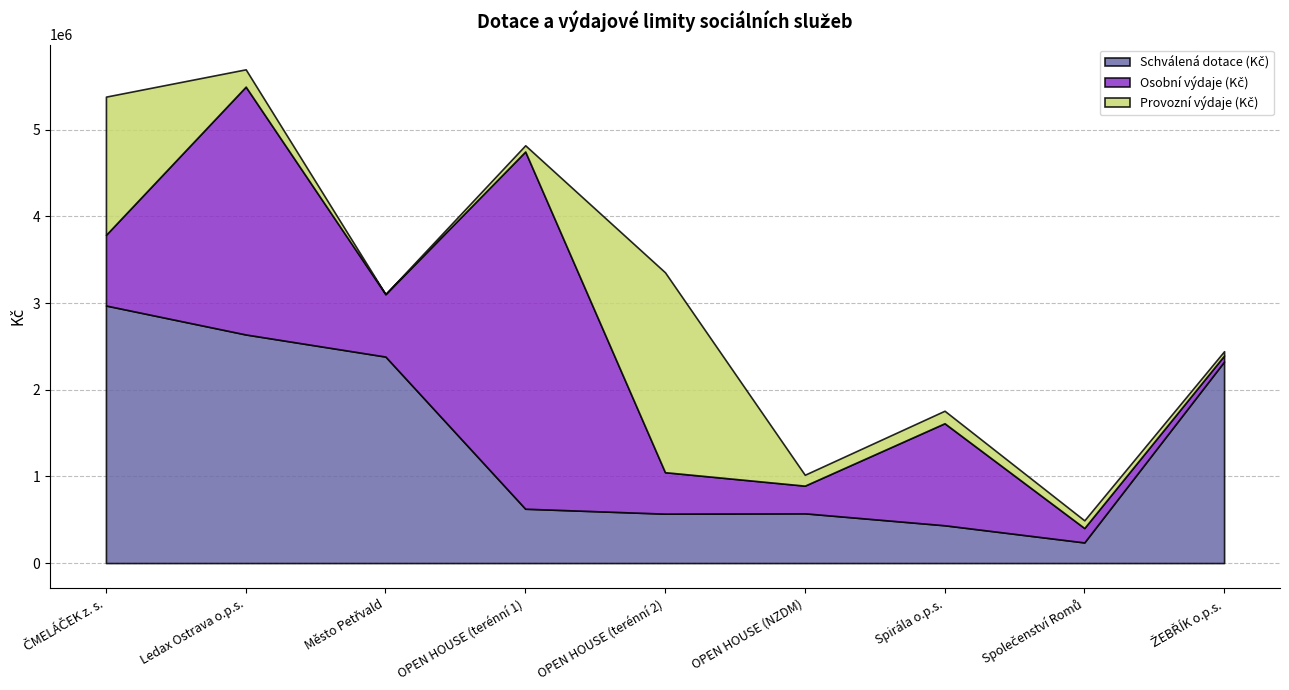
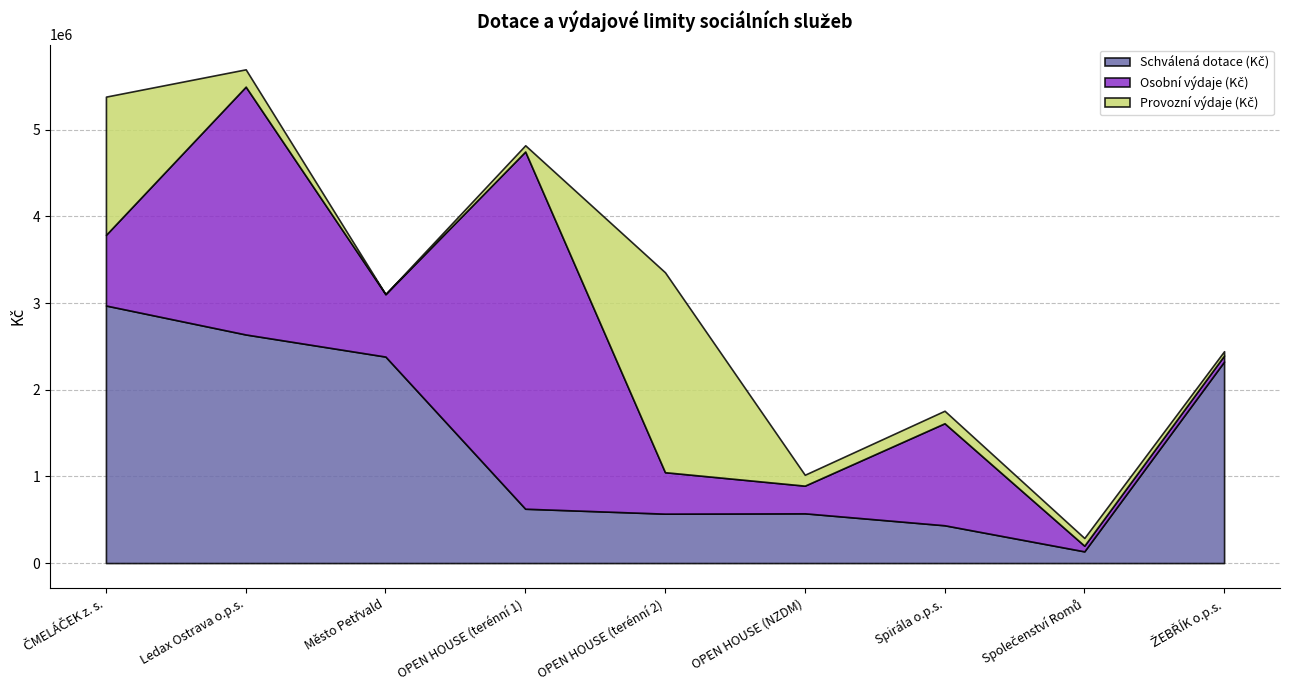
  {
    "Schválená dotace (Kč)": {
      "ČMELÁČEK z. s.": 3000000,
      "Ledax Ostrava o.p.s.": 2600000,
      "Město Petřvald": 2400000,
      "OPEN HOUSE (terénní 1)": 600000,
      "OPEN HOUSE (terénní 2)": 600000,
      "OPEN HOUSE (NZDM)": 600000,
      "Spirála o.p.s.": 400000,
-     "Společenství Romů": 200000,
+     "Společenství Romů": 100000,
      "ŽEBŘÍK o.p.s.": 2300000
    },
    "Osobní výdaje (Kč)": {
      "ČMELÁČEK z. s.": 800000,
      "Ledax Ostrava o.p.s.": 2900000,
      "OPEN HOUSE (terénní 1)": 4100000,
      "OPEN HOUSE (terénní 2)": 500000,
      "OPEN HOUSE (NZDM)": 300000,
      "Spirála o.p.s.": 1200000,
-     "Společenství Romů": 200000,
+     "Společenství Romů": 100000,
      "ŽEBŘÍK o.p.s.": 100000
    },
    "Provozní výdaje (Kč)": {
      "ČMELÁČEK z. s.": 1600000,
      "Ledax Ostrava o.p.s.": 200000,
      "OPEN HOUSE (terénní 1)": 100000,
      "OPEN HOUSE (terénní 2)": 2300000,
      "OPEN HOUSE (NZDM)": 100000,
      "Spirála o.p.s.": 100000,
      "Společenství Romů": 100000,
      "ŽEBŘÍK o.p.s.": 100000
    }
  }
